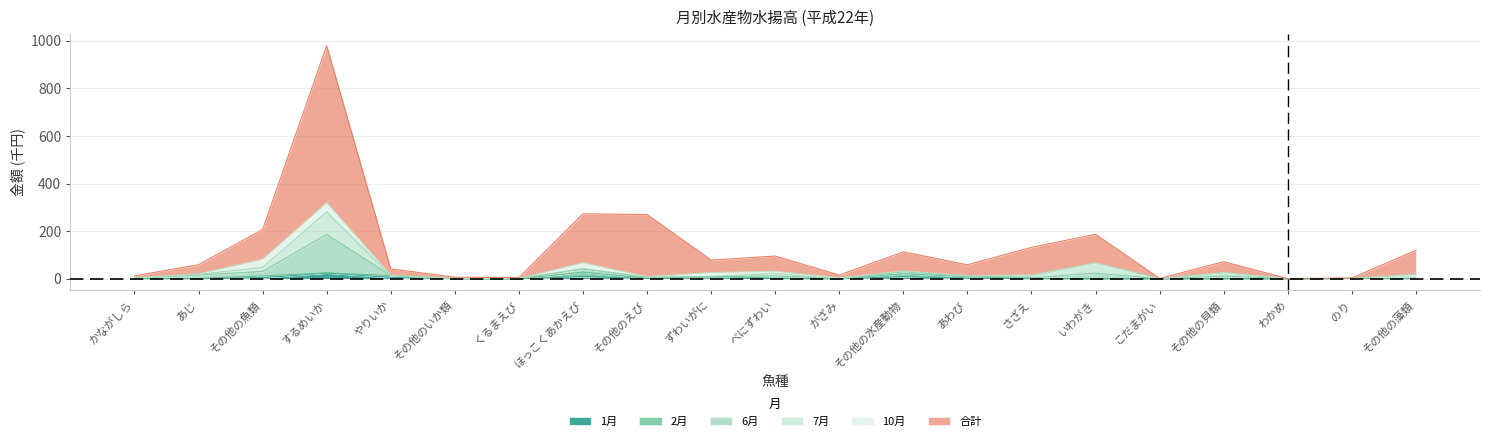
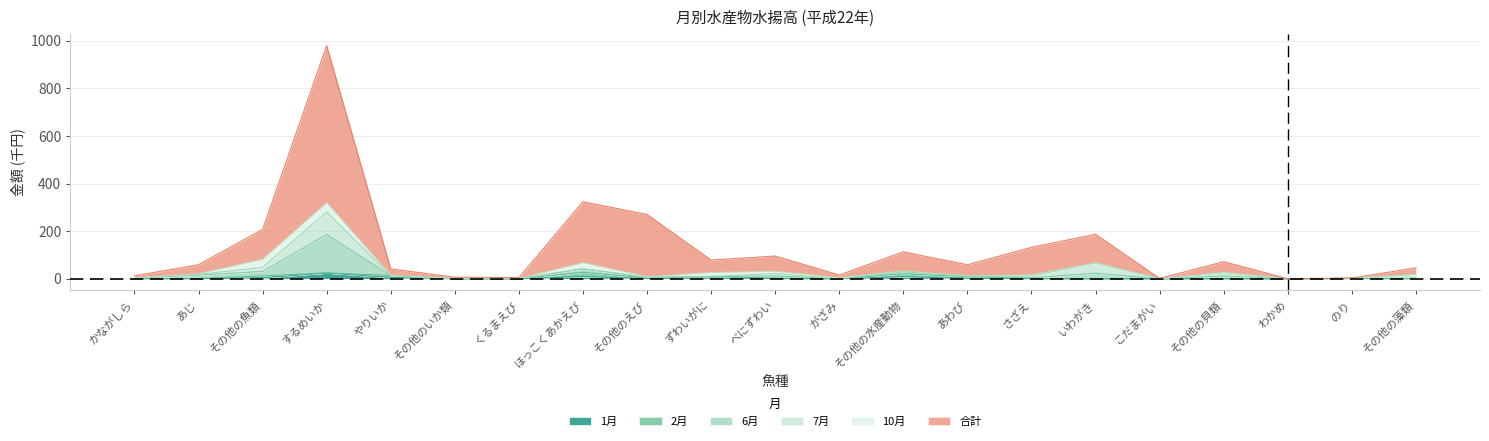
  {
    "合計": {
      "あじ": 40,
      "その他の魚類": 120,
      "するめいか": 660,
      "やりいか": 30,
-     "ほっこくあかえび": 210,
+     "ほっこくあかえび": 260,
      "その他のえび": 260,
      "ずわいがに": 50,
      "べにずわい": 60,
      "がざみ": 10,
      "その他の水産動物": 80,
      "あわび": 50,
      "さざえ": 120,
      "いわがき": 120,
      "その他の貝類": 50,
-     "その他の藻類": 100
+     "その他の藻類": 30
    }
  }
